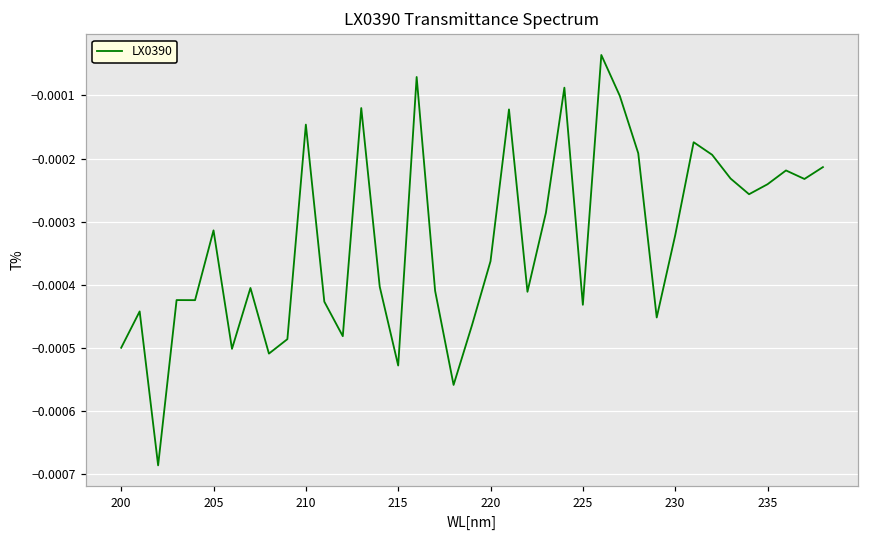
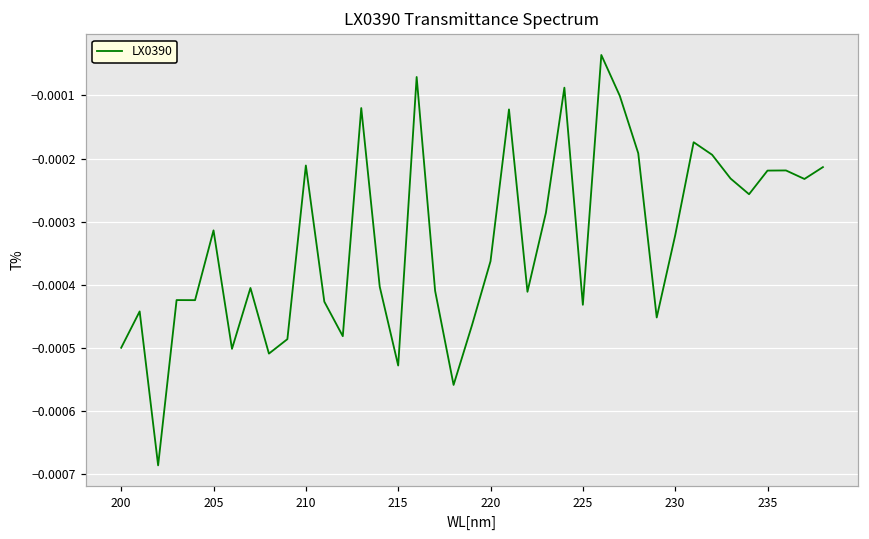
  {
    "200": -0.00050,
    "205": -0.00031,
-   "210": -0.00015,
+   "210": -0.00021,
    "215": -0.00053,
    "220": -0.00036,
    "225": -0.00043,
    "230": -0.00032,
-   "235": -0.00024
+   "235": -0.00022
  }
